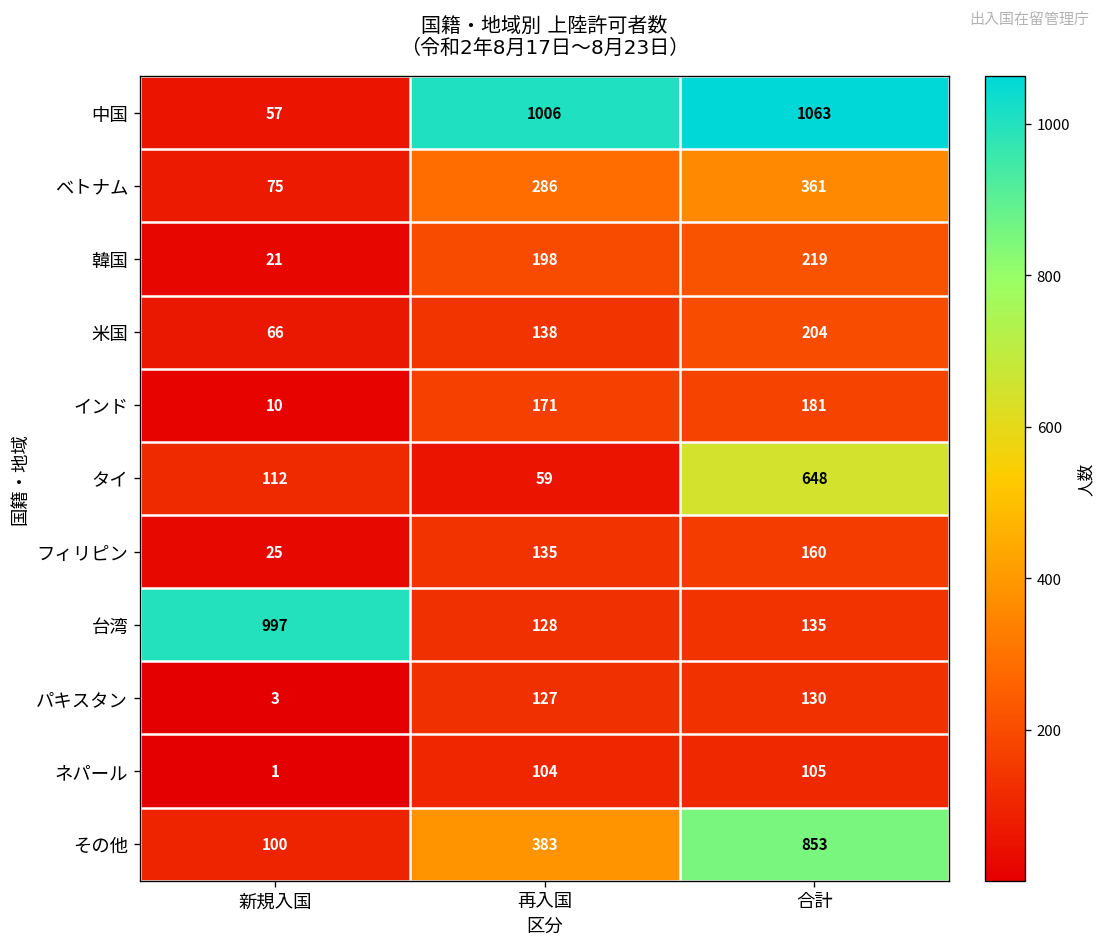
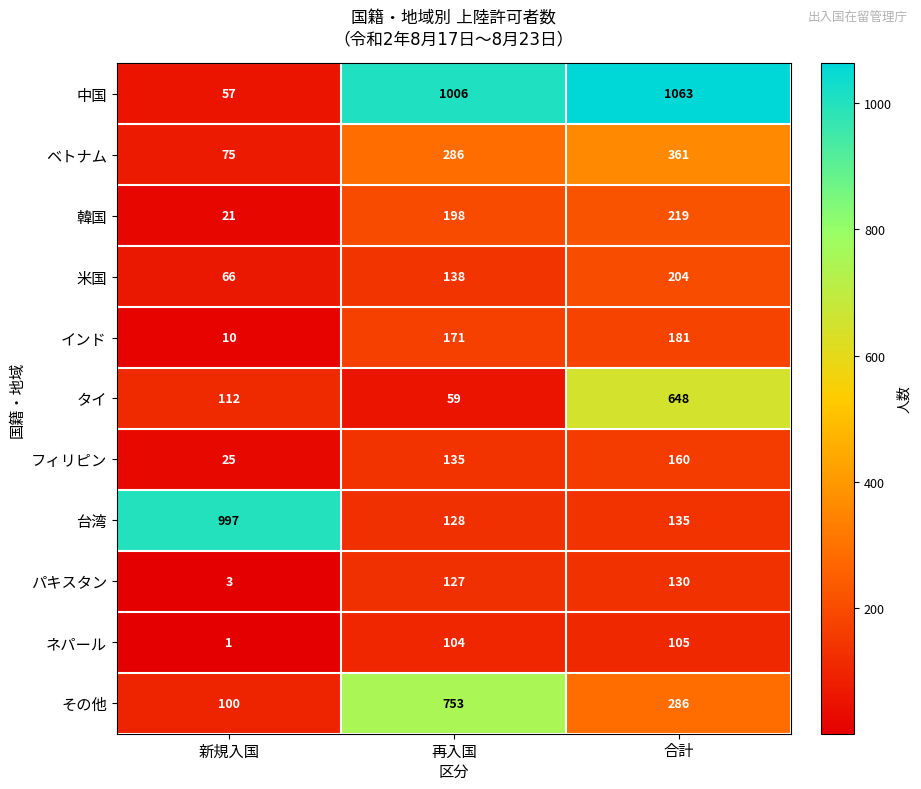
  {
    "中国": {
      "新規入国": 57,
      "再入国": 1006,
      "合計": 1063
    },
    "ベトナム": {
      "新規入国": 75,
      "再入国": 286,
      "合計": 361
    },
    "韓国": {
      "新規入国": 21,
      "再入国": 198,
      "合計": 219
    },
    "米国": {
      "新規入国": 66,
      "再入国": 138,
      "合計": 204
    },
    "インド": {
      "新規入国": 10,
      "再入国": 171,
      "合計": 181
    },
    "タイ": {
      "新規入国": 112,
      "再入国": 59,
      "合計": 648
    },
    "フィリピン": {
      "新規入国": 25,
      "再入国": 135,
      "合計": 160
    },
    "台湾": {
      "新規入国": 997,
      "再入国": 128,
      "合計": 135
    },
    "パキスタン": {
      "新規入国": 3,
      "再入国": 127,
      "合計": 130
    },
    "ネパール": {
      "新規入国": 1,
      "再入国": 104,
      "合計": 105
    },
    "その他": {
      "新規入国": 100,
-     "再入国": 383,
-     "合計": 853
+     "再入国": 753,
+     "合計": 286
    }
  }
